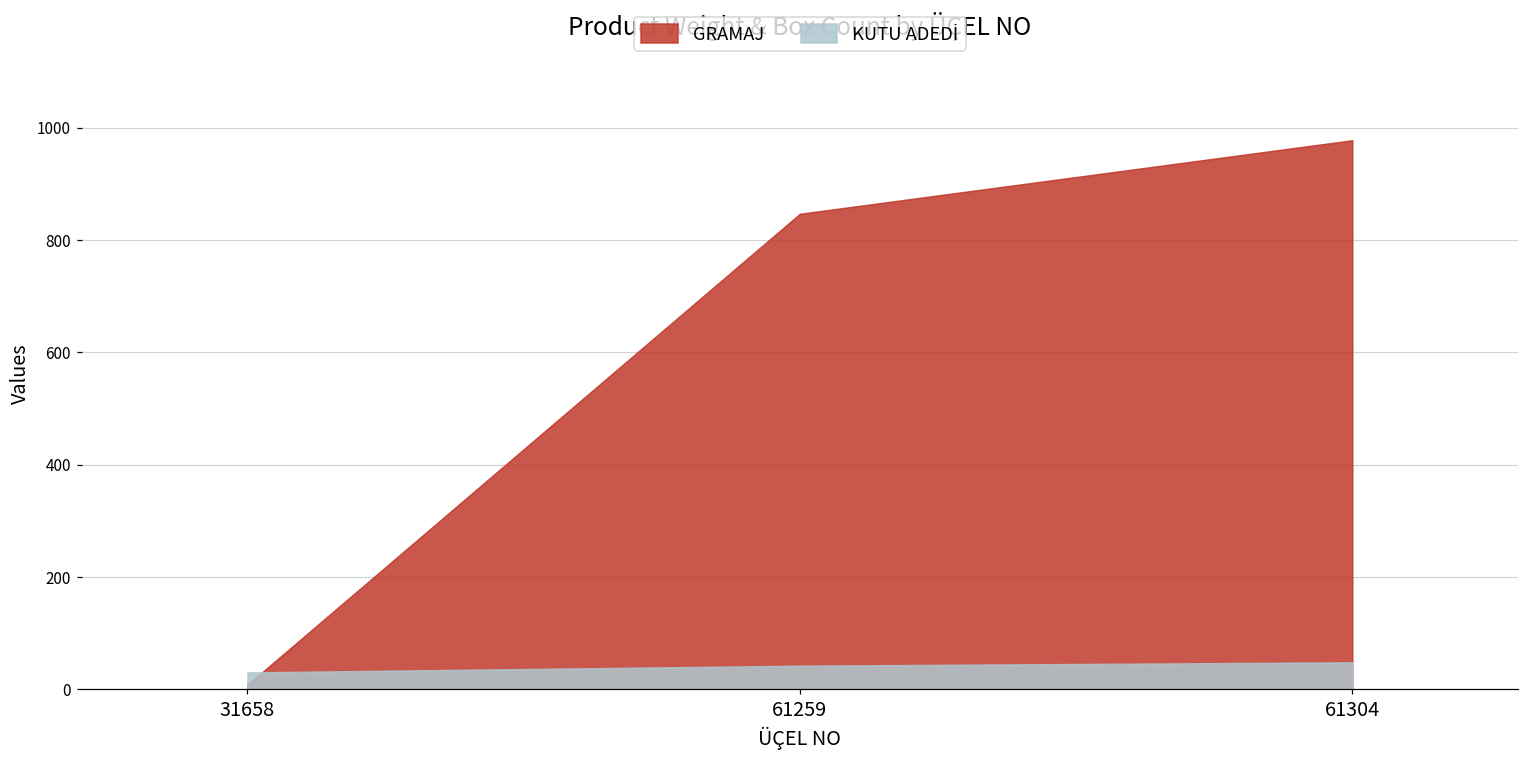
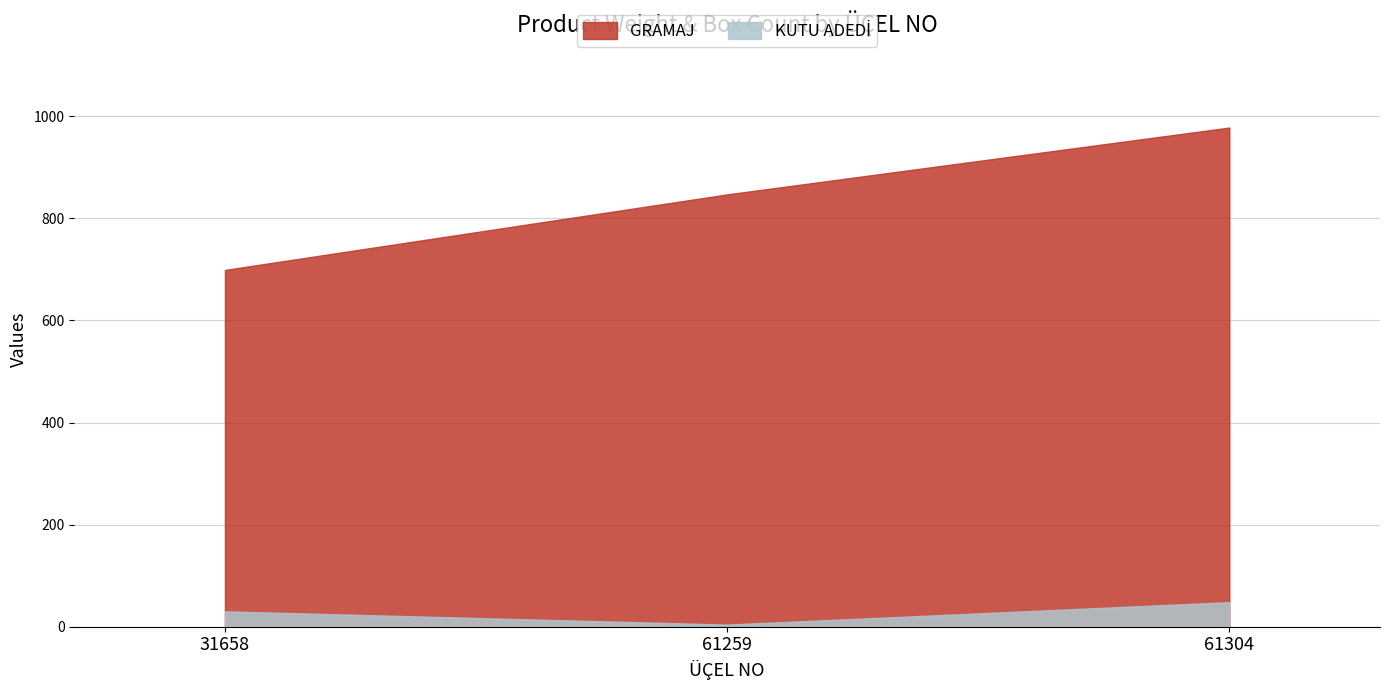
  {
    "GRAMAJ": {
-     "31658": 10,
+     "31658": 700,
      "61259": 850,
      "61304": 980
    },
    "KUTU ADEDİ": {
      "31658": 30,
-     "61259": 40,
+     "61259": 0,
      "61304": 50
    }
  }
